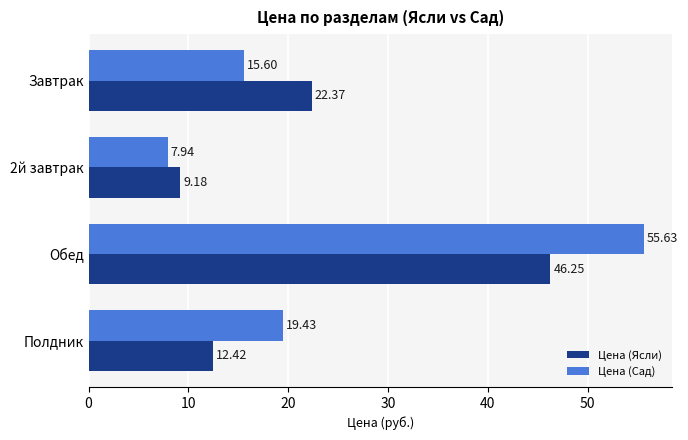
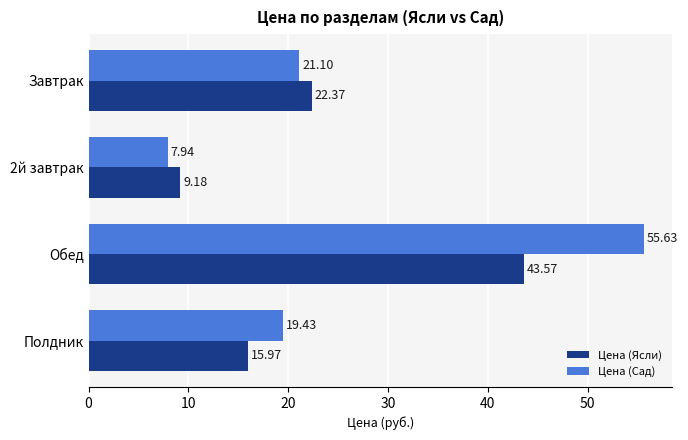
  {
    "Цена (Ясли)": {
      "Завтрак": 22.37,
      "2й завтрак": 9.18,
-     "Обед": 46.25,
-     "Полдник": 12.42
+     "Обед": 43.57,
+     "Полдник": 15.97
    },
    "Цена (Сад)": {
-     "Завтрак": 15.60,
+     "Завтрак": 21.10,
      "2й завтрак": 7.94,
      "Обед": 55.63,
      "Полдник": 19.43
    }
  }
